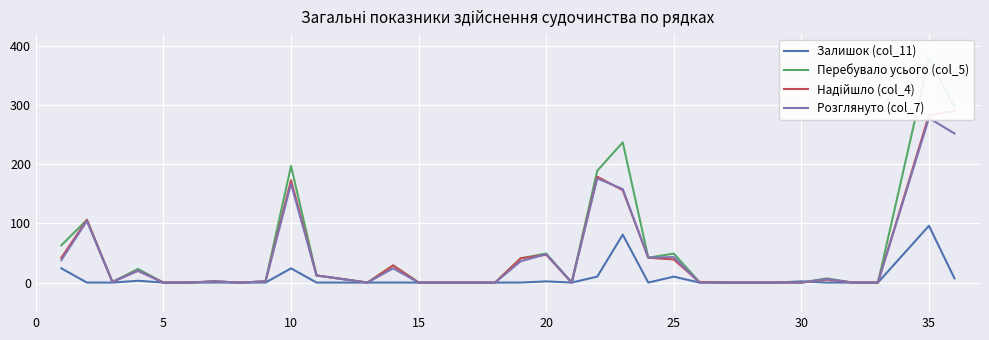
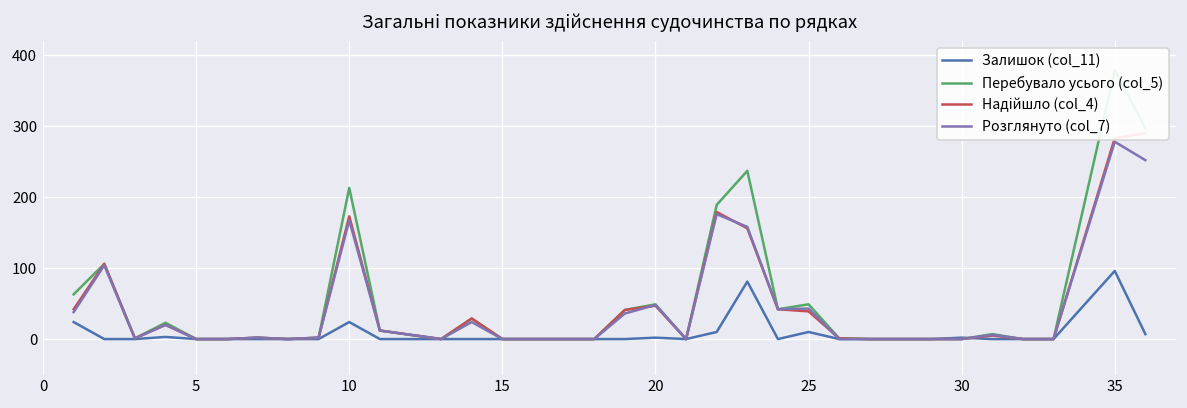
  {
    "Перебувало усього (col_5)": {
-     "10": 200,
+     "10": 210,
      "25": 50
    },
    "Надійшло (col_4)": {
      "10": 170
    }
  }
